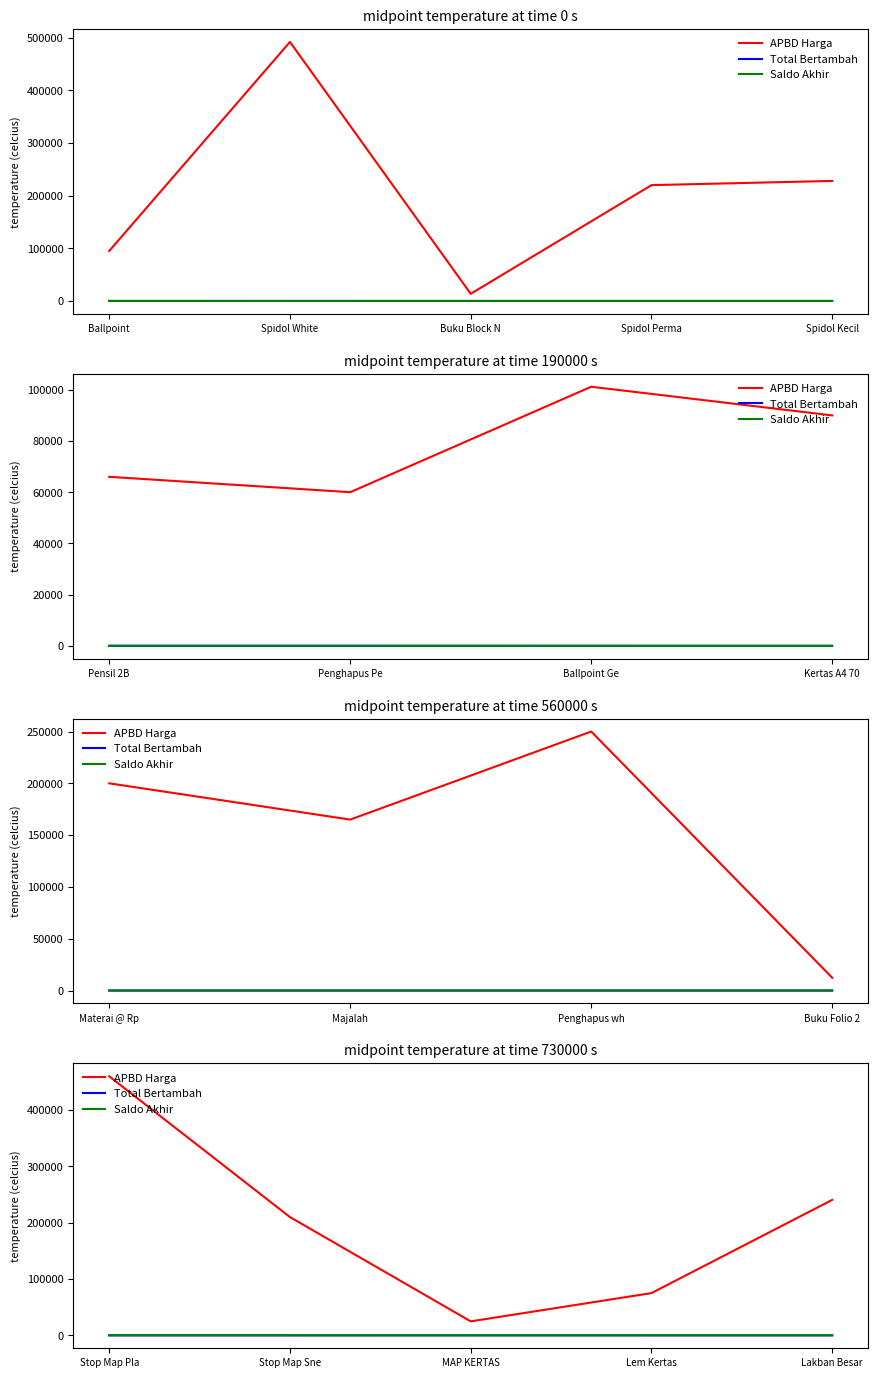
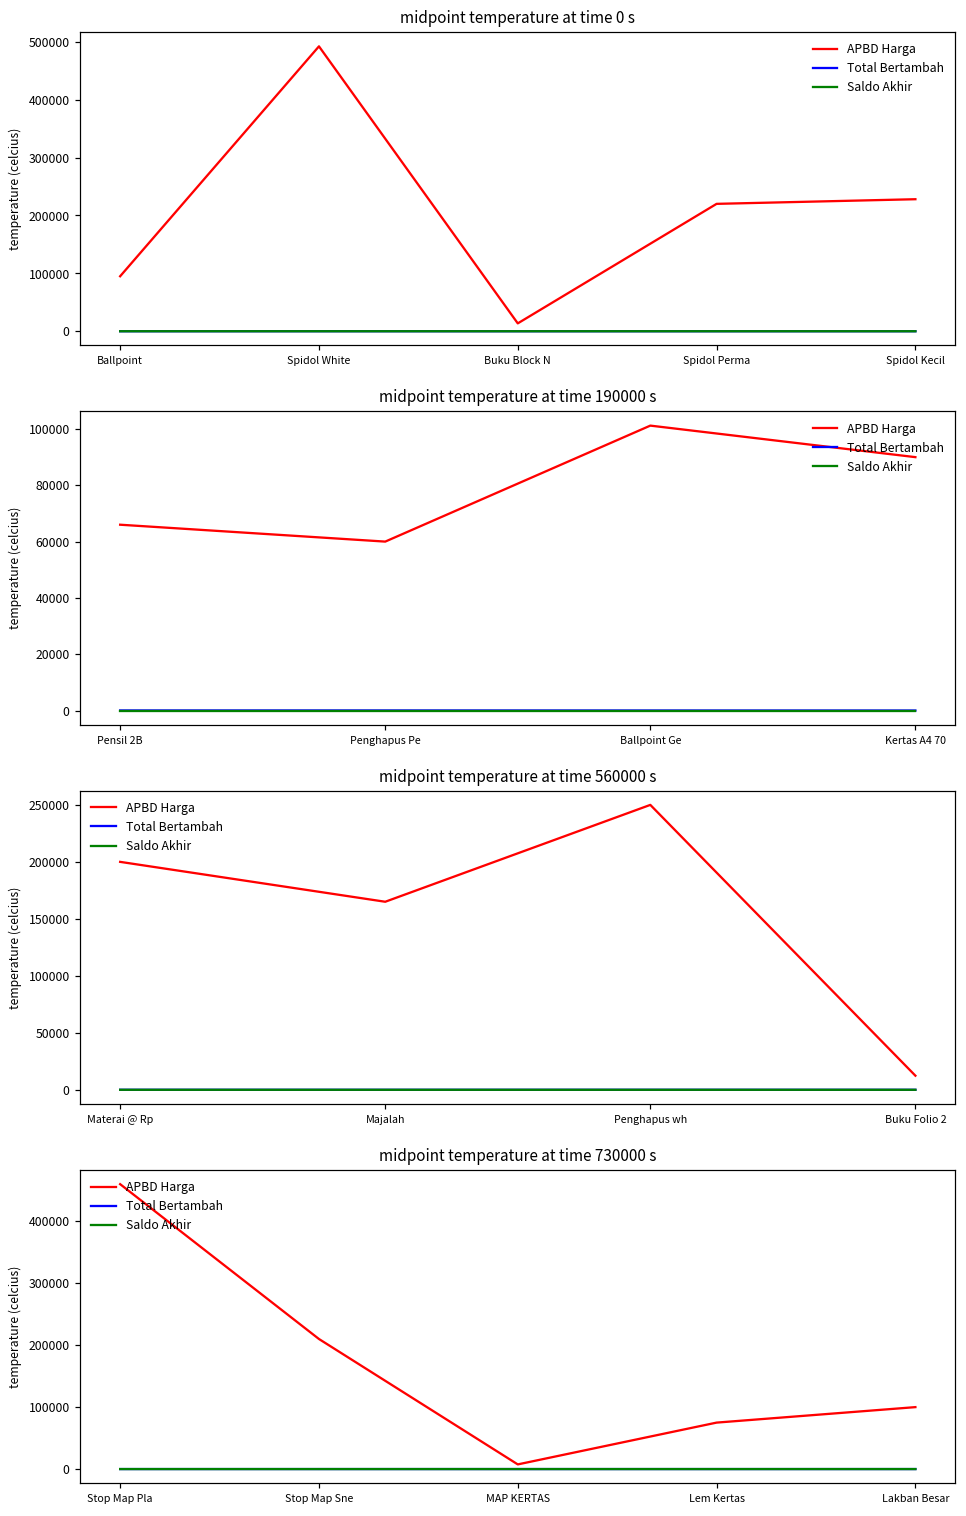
  {
    "midpoint temperature at time 0 s": {
      "APBD Harga": {
        "Ballpoint": 90000,
        "Spidol White": 490000,
        "Buku Block N": 10000,
        "Spidol Perma": 220000,
        "Spidol Kecil": 230000
      },
      "Saldo Akhir": {
        "Ballpoint": 0,
        "Spidol White": 0,
        "Buku Block N": 0,
        "Spidol Perma": 0,
        "Spidol Kecil": 0
      }
    },
    "midpoint temperature at time 190000 s": {
      "APBD Harga": {
        "Pensil 2B": 66000,
        "Penghapus Pe": 60000,
        "Ballpoint Ge": 101000,
        "Kertas A4 70": 90000
      },
      "Saldo Akhir": {
        "Pensil 2B": 0,
        "Penghapus Pe": 0,
        "Ballpoint Ge": 0,
        "Kertas A4 70": 0
      }
    },
    "midpoint temperature at time 560000 s": {
      "APBD Harga": {
        "Materai @ Rp": 200000,
        "Majalah": 165000,
        "Penghapus wh": 250000,
        "Buku Folio 2": 12000
      },
      "Saldo Akhir": {
        "Materai @ Rp": 0,
        "Majalah": 0,
        "Penghapus wh": 0,
        "Buku Folio 2": 0
      }
    },
    "midpoint temperature at time 730000 s": {
      "APBD Harga": {
        "Stop Map Pla": 460000,
        "Stop Map Sne": 210000,
-       "MAP KERTAS": 20000,
+       "MAP KERTAS": 10000,
        "Lem Kertas": 80000,
-       "Lakban Besar": 240000
+       "Lakban Besar": 100000
      },
      "Saldo Akhir": {
        "Stop Map Pla": 0,
        "Stop Map Sne": 0,
        "MAP KERTAS": 0,
        "Lem Kertas": 0,
        "Lakban Besar": 0
      }
    }
  }
